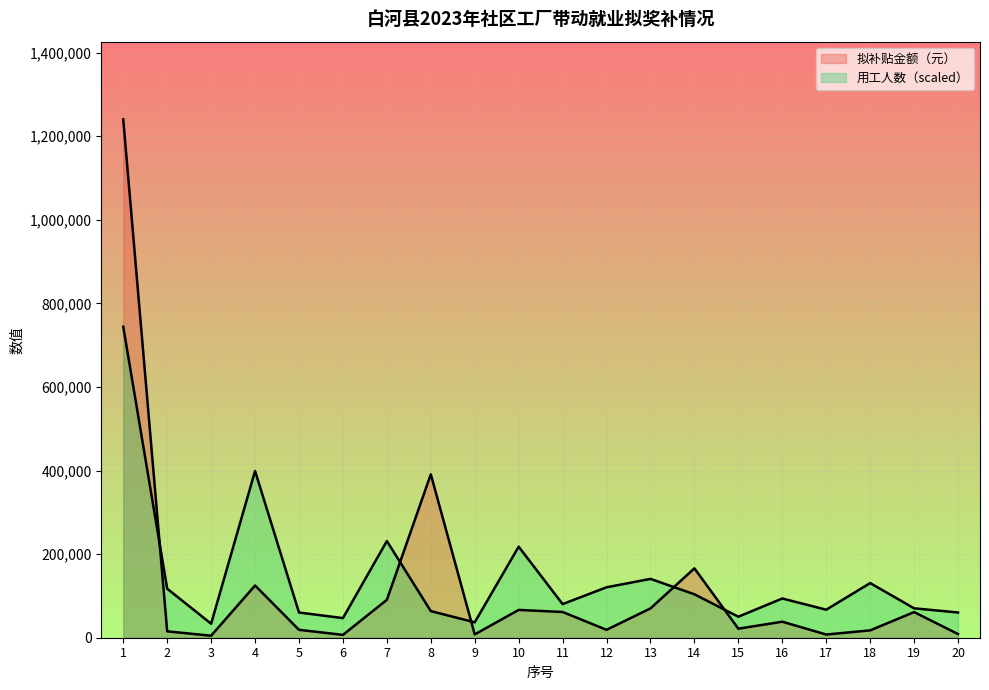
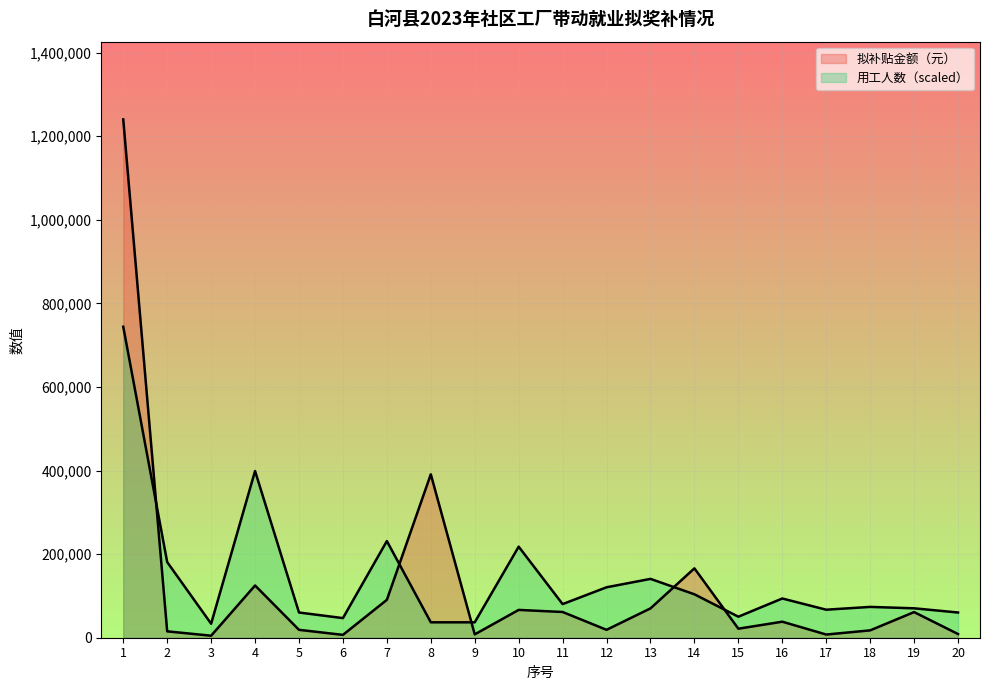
  {
    "拟补贴金额（元）": {
      "1": "1,240,000",
      "2": "20,000",
      "3": "0",
      "4": "120,000",
      "5": "20,000",
      "6": "10,000",
      "7": "90,000",
      "8": "390,000",
      "9": "10,000",
      "10": "70,000",
      "11": "60,000",
      "12": "20,000",
      "13": "70,000",
      "14": "170,000",
      "15": "20,000",
      "16": "40,000",
      "17": "10,000",
      "18": "20,000",
      "19": "60,000",
      "20": "10,000"
    },
    "用工人数（scaled）": {
      "1": "740,000",
-     "2": "120,000",
+     "2": "180,000",
      "3": "30,000",
      "4": "400,000",
      "5": "60,000",
      "6": "50,000",
      "7": "230,000",
-     "8": "60,000",
+     "8": "40,000",
      "9": "40,000",
      "10": "220,000",
      "11": "80,000",
      "12": "120,000",
      "13": "140,000",
      "14": "100,000",
      "15": "50,000",
      "16": "90,000",
      "17": "70,000",
-     "18": "130,000",
+     "18": "70,000",
      "19": "70,000",
      "20": "60,000"
    }
  }
